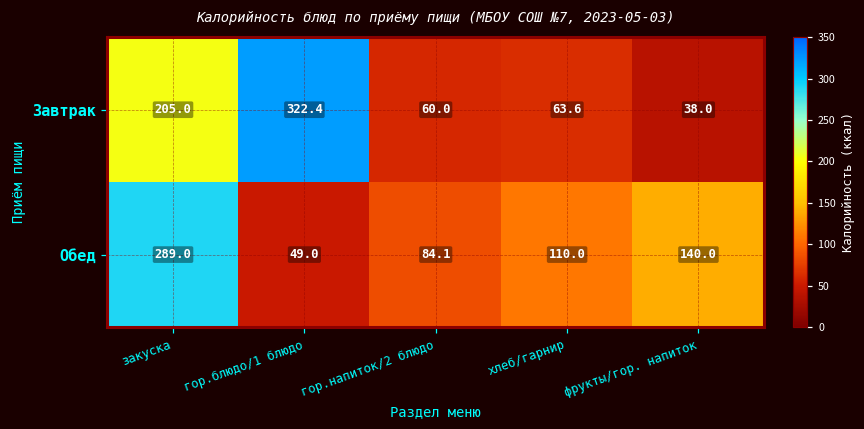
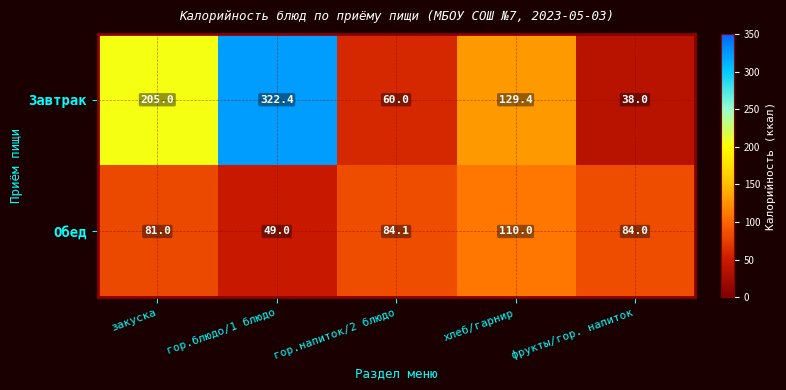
  {
    "Завтрак": {
-     "хлеб/гарнир": 63.6
+     "хлеб/гарнир": 129.4
    },
    "Обед": {
-     "закуска": 289.0,
-     "фрукты/гор. напиток": 140.0
+     "закуска": 81.0,
+     "фрукты/гор. напиток": 84.0
    }
  }
